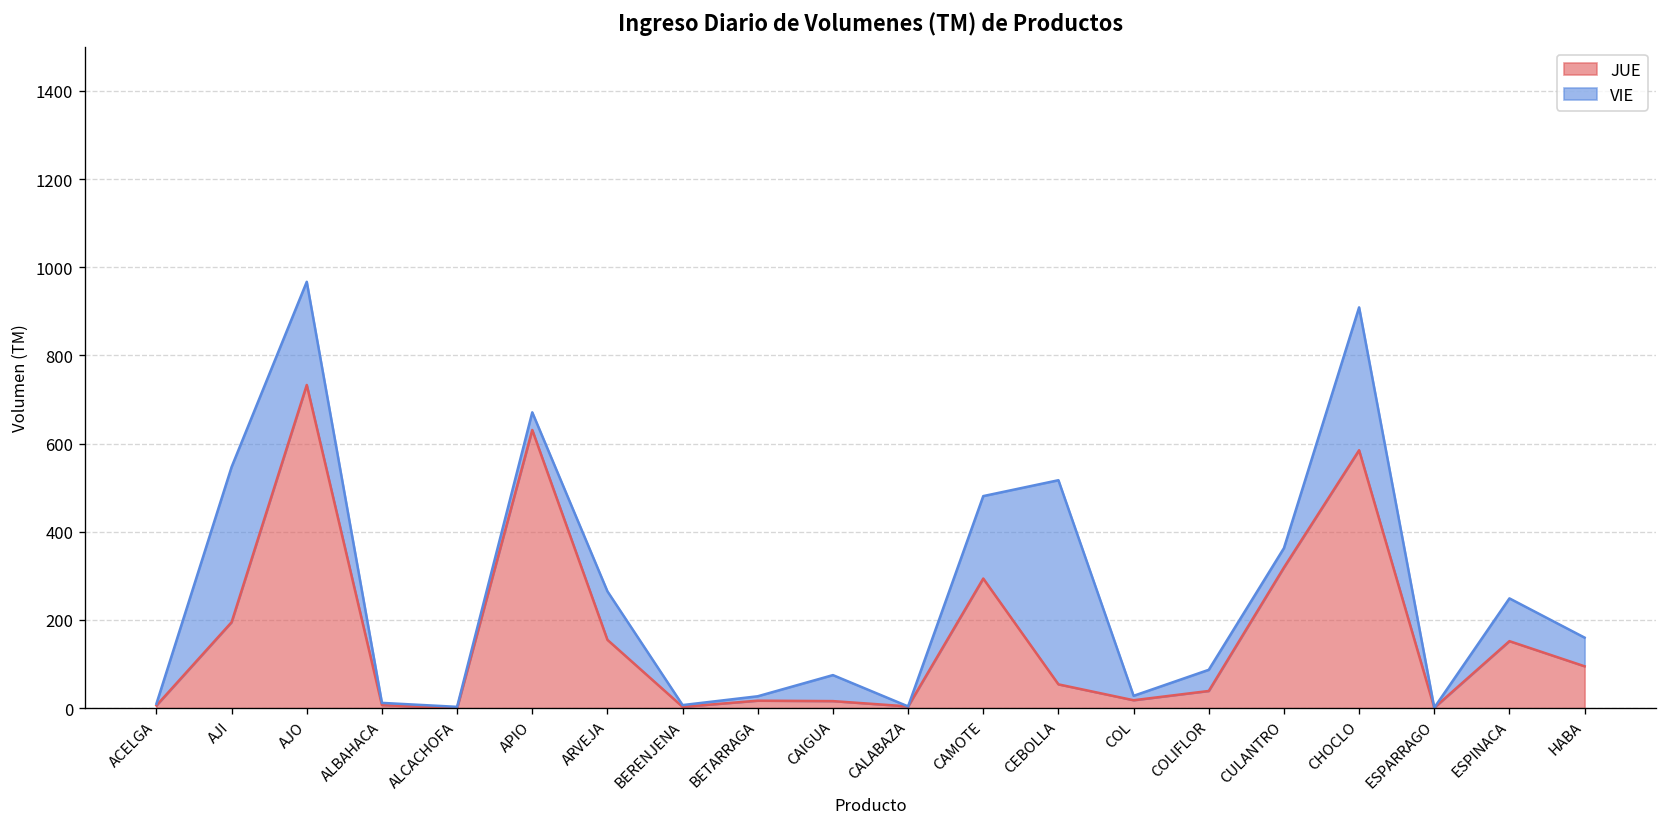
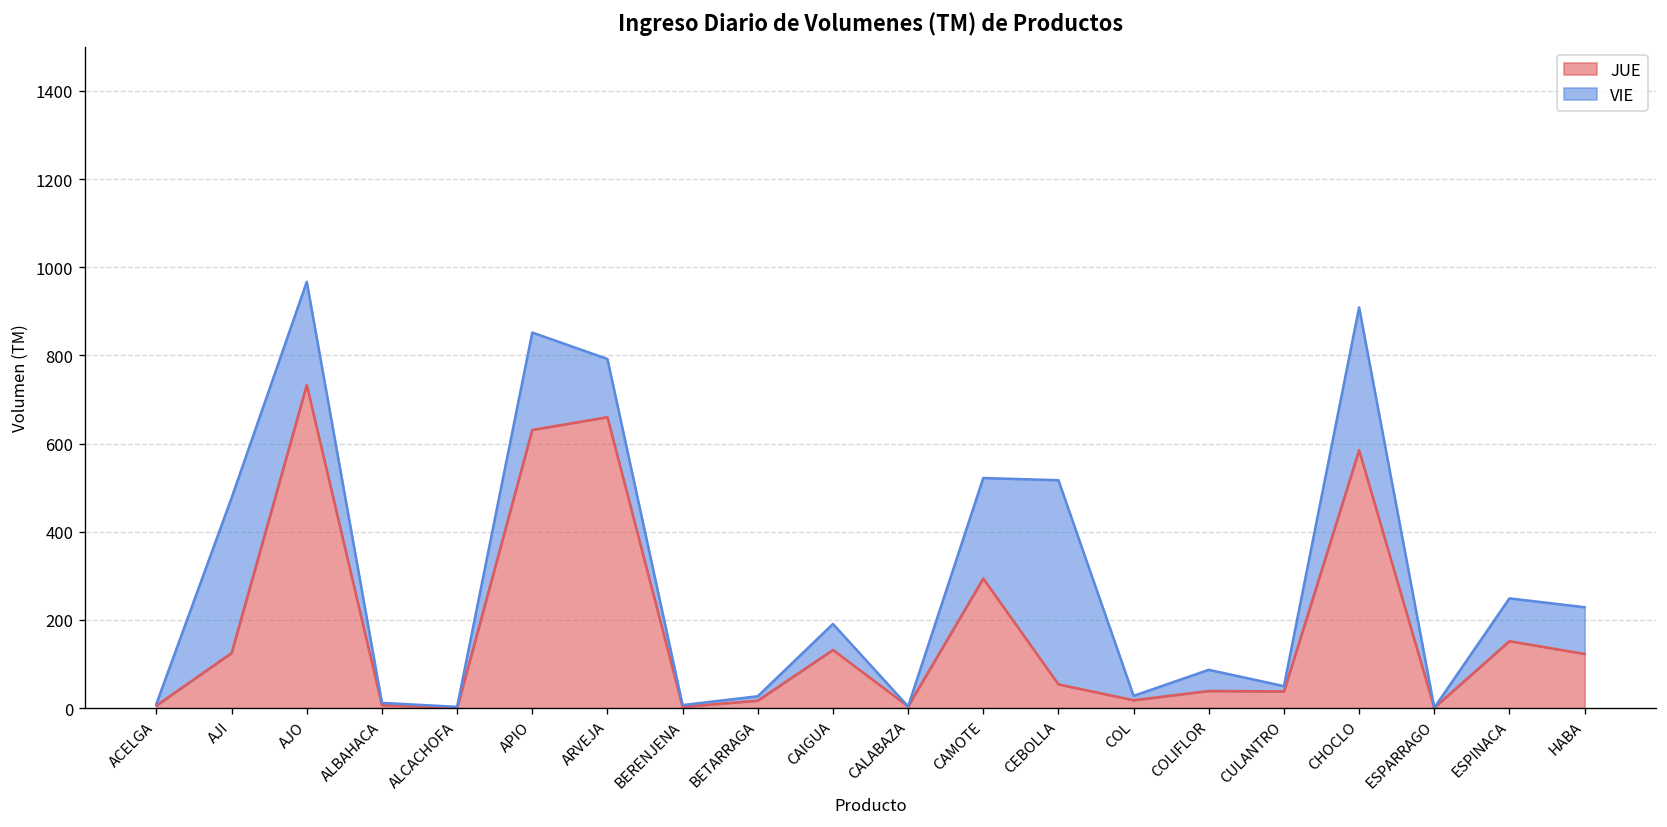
  {
    "JUE": {
-     "AJI": 200,
+     "AJI": 130,
      "AJO": 730,
      "APIO": 630,
-     "ARVEJA": 160,
+     "ARVEJA": 660,
      "BETARRAGA": 20,
-     "CAIGUA": 20,
+     "CAIGUA": 130,
      "CAMOTE": 290,
      "CEBOLLA": 50,
      "COL": 20,
      "COLIFLOR": 40,
-     "CULANTRO": 320,
+     "CULANTRO": 40,
      "CHOCLO": 590,
      "ESPINACA": 150,
-     "HABA": 100
+     "HABA": 120
    },
    "VIE": {
      "AJI": 350,
      "AJO": 230,
-     "APIO": 40,
-     "ARVEJA": 110,
+     "APIO": 220,
+     "ARVEJA": 130,
      "BETARRAGA": 10,
      "CAIGUA": 60,
-     "CAMOTE": 190,
+     "CAMOTE": 230,
      "CEBOLLA": 460,
      "COL": 10,
      "COLIFLOR": 50,
-     "CULANTRO": 40,
+     "CULANTRO": 10,
      "CHOCLO": 320,
      "ESPINACA": 100,
-     "HABA": 70
+     "HABA": 110
    }
  }
